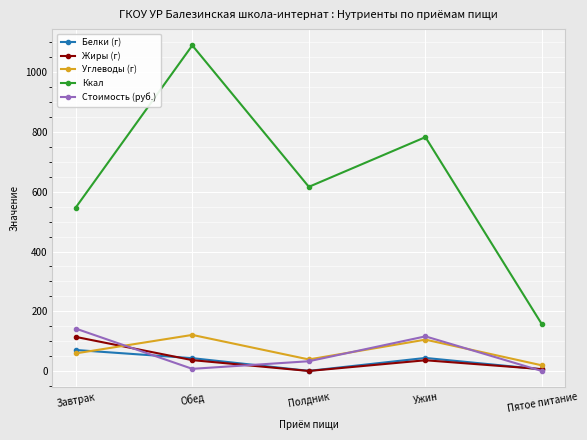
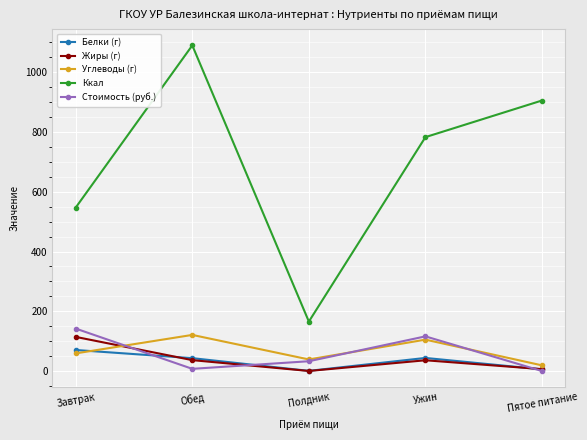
  {
    "Белки (г)": {
      "Завтрак": 70
    },
    "Жиры (г)": {
      "Завтрак": 110
    },
    "Углеводы (г)": {
      "Завтрак": 60,
      "Обед": 120,
      "Ужин": 110,
      "Пятое питание": 20
    },
    "Ккал": {
      "Завтрак": 550,
      "Обед": 1090,
-     "Полдник": 620,
+     "Полдник": 170,
      "Ужин": 780,
-     "Пятое питание": 160
+     "Пятое питание": 910
    },
    "Стоимость (руб.)": {
      "Завтрак": 140,
      "Обед": 10,
      "Ужин": 120
    }
  }
